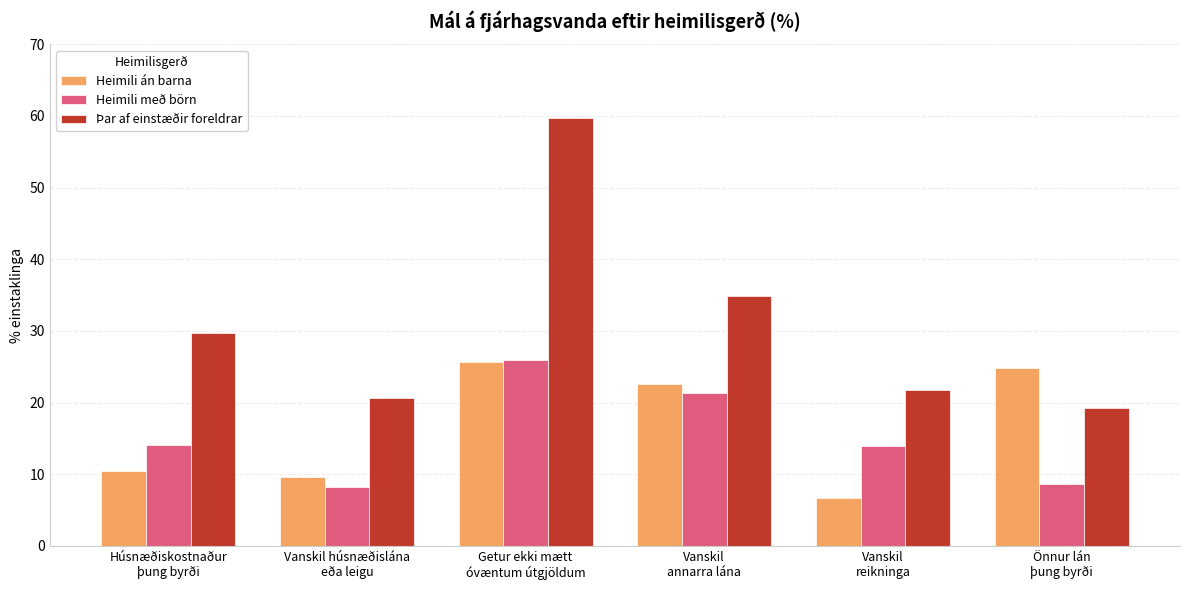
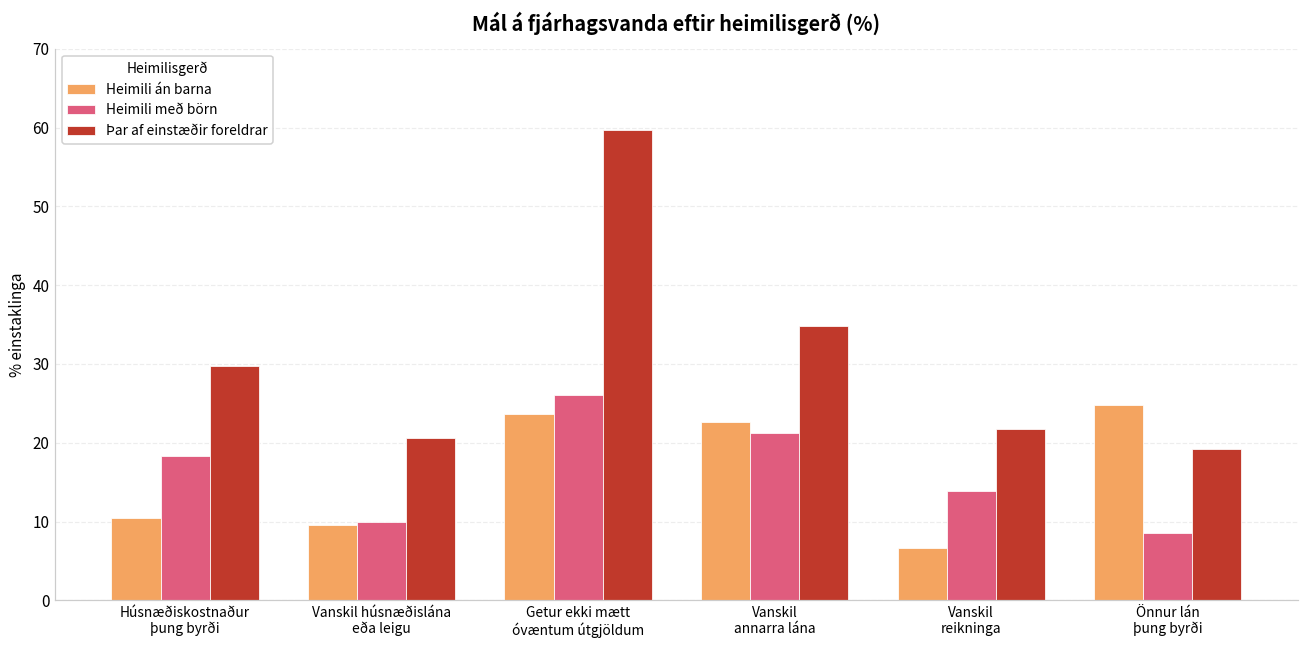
  {
    "Heimili án barna": {
      "Húsnæðiskostnaður þung byrði": 10,
      "Vanskil húsnæðislána eða leigu": 10,
-     "Getur ekki mætt óvæntum útgjöldum": 26,
+     "Getur ekki mætt óvæntum útgjöldum": 24,
      "Vanskil annarra lána": 23,
      "Vanskil reikninga": 7,
      "Önnur lán þung byrði": 25
    },
    "Heimili með börn": {
-     "Húsnæðiskostnaður þung byrði": 14,
-     "Vanskil húsnæðislána eða leigu": 8,
+     "Húsnæðiskostnaður þung byrði": 18,
+     "Vanskil húsnæðislána eða leigu": 10,
      "Getur ekki mætt óvæntum útgjöldum": 26,
      "Vanskil annarra lána": 21,
      "Vanskil reikninga": 14,
      "Önnur lán þung byrði": 9
    },
    "Þar af einstæðir foreldrar": {
      "Húsnæðiskostnaður þung byrði": 30,
      "Vanskil húsnæðislána eða leigu": 21,
      "Getur ekki mætt óvæntum útgjöldum": 60,
      "Vanskil annarra lána": 35,
      "Vanskil reikninga": 22,
      "Önnur lán þung byrði": 19
    }
  }
